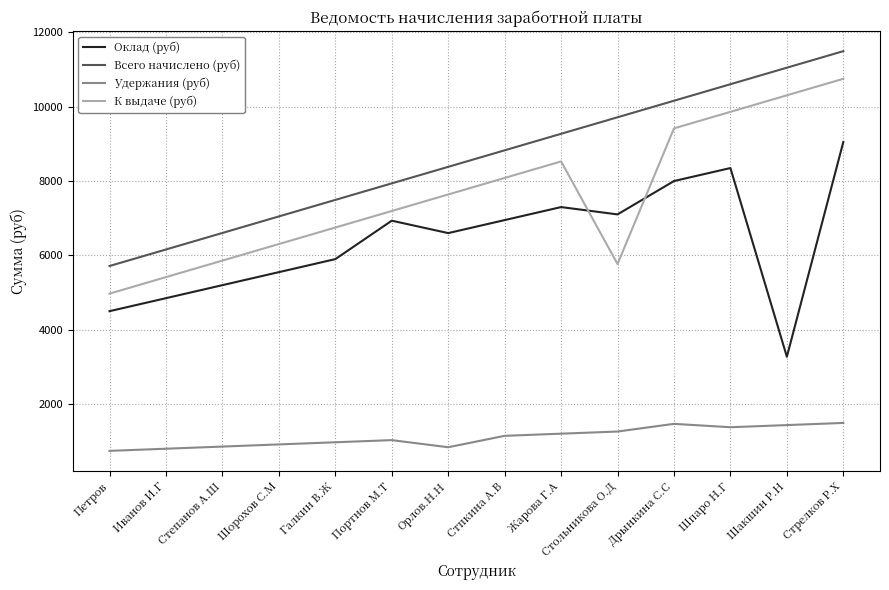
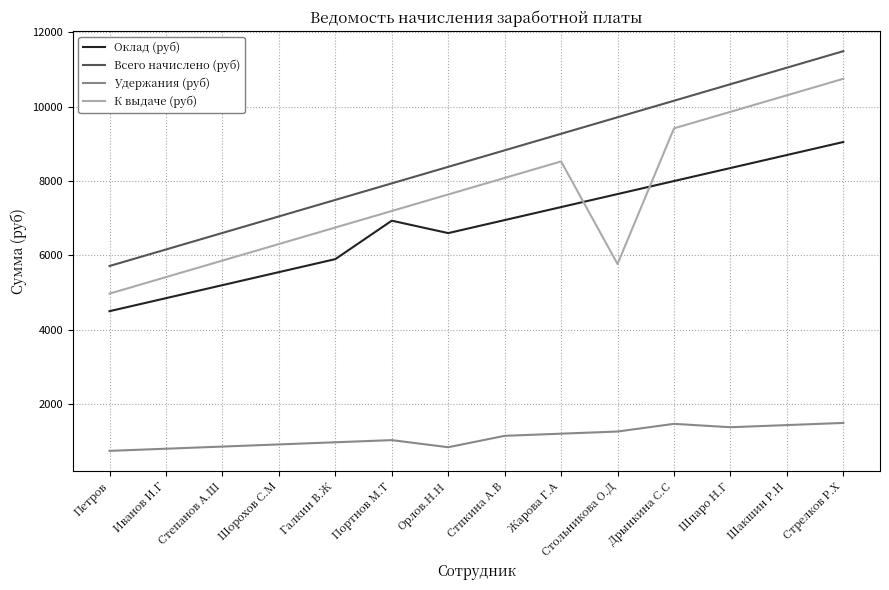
  {
    "Оклад (руб)": {
      "Петров": 4500,
      "Иванов И.Г": 4900,
      "Степанов А.Ш": 5200,
      "Шорохов С.М": 5600,
      "Галкин В.Ж": 5900,
      "Портнов М.Т": 6900,
      "Орлов.Н.Н": 6600,
      "Стпкина А.В": 7000,
      "Жарова Г.А": 7300,
-     "Стольникова О.Д": 7100,
+     "Стольникова О.Д": 7700,
      "Дрынкина С.С": 8000,
      "Шпаро Н.Г": 8400,
-     "Шакшин Р.Н": 3300,
+     "Шакшин Р.Н": 8700,
      "Стрелков Р.Х": 9100
    },
    "Всего начислено (руб)": {
      "Петров": 5700,
      "Иванов И.Г": 6200,
      "Степанов А.Ш": 6600,
      "Шорохов С.М": 7000,
      "Галкин В.Ж": 7500,
      "Портнов М.Т": 7900,
      "Орлов.Н.Н": 8400,
      "Стпкина А.В": 8800,
      "Жарова Г.А": 9300,
      "Стольникова О.Д": 9700,
      "Дрынкина С.С": 10200,
      "Шпаро Н.Г": 10600,
      "Шакшин Р.Н": 11000,
      "Стрелков Р.Х": 11500
    }
  }
